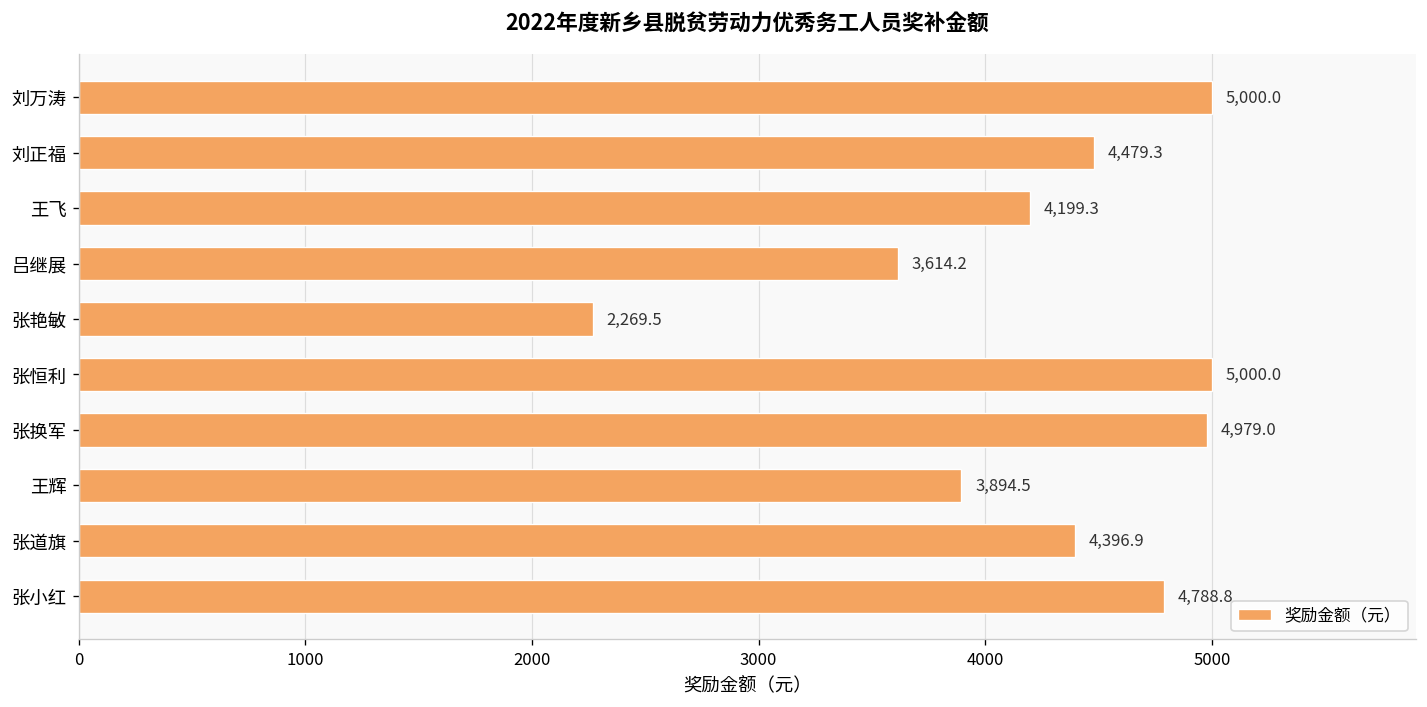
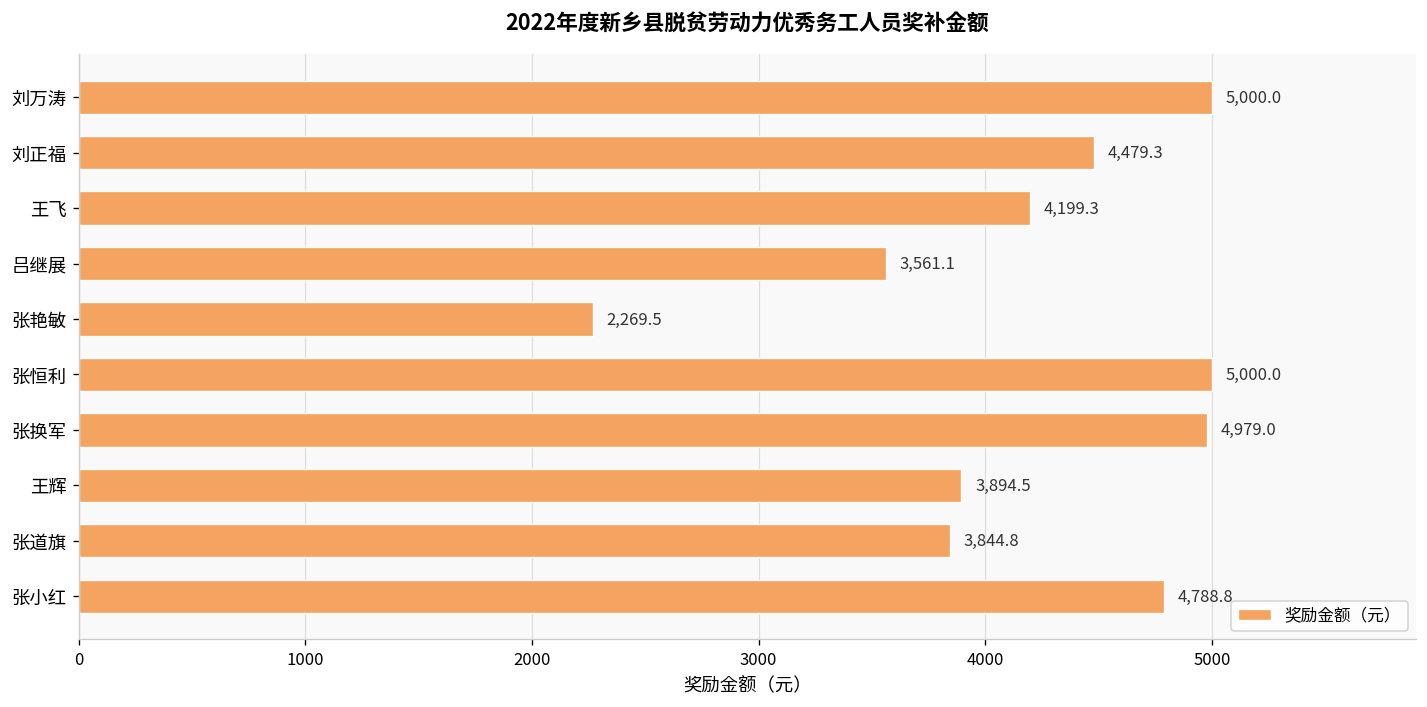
  {
    "刘万涛": "5,000.0",
    "刘正福": "4,479.3",
    "王飞": "4,199.3",
-   "吕继展": "3,614.2",
+   "吕继展": "3,561.1",
    "张艳敏": "2,269.5",
    "张恒利": "5,000.0",
    "张换军": "4,979.0",
    "王辉": "3,894.5",
-   "张道旗": "4,396.9"
+   "张道旗": "3,844.8"
  }
